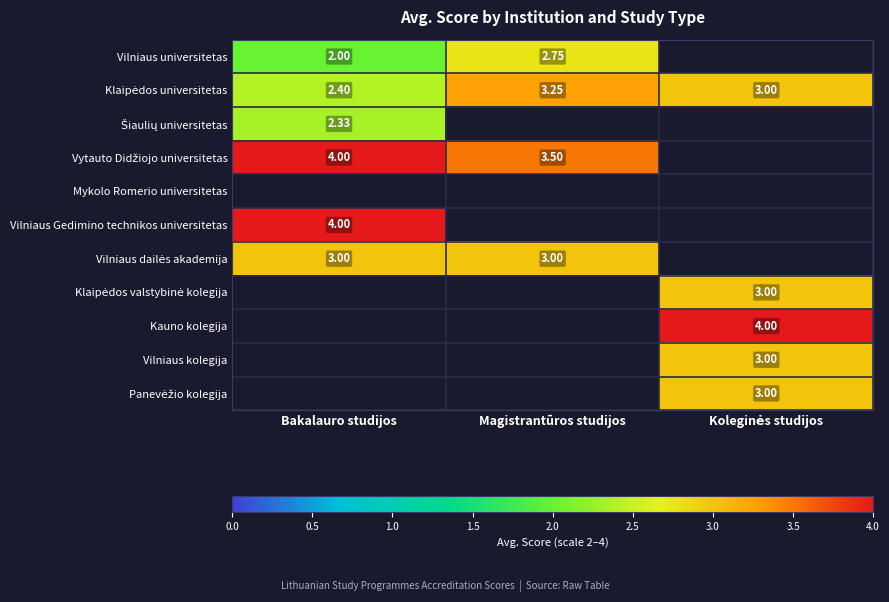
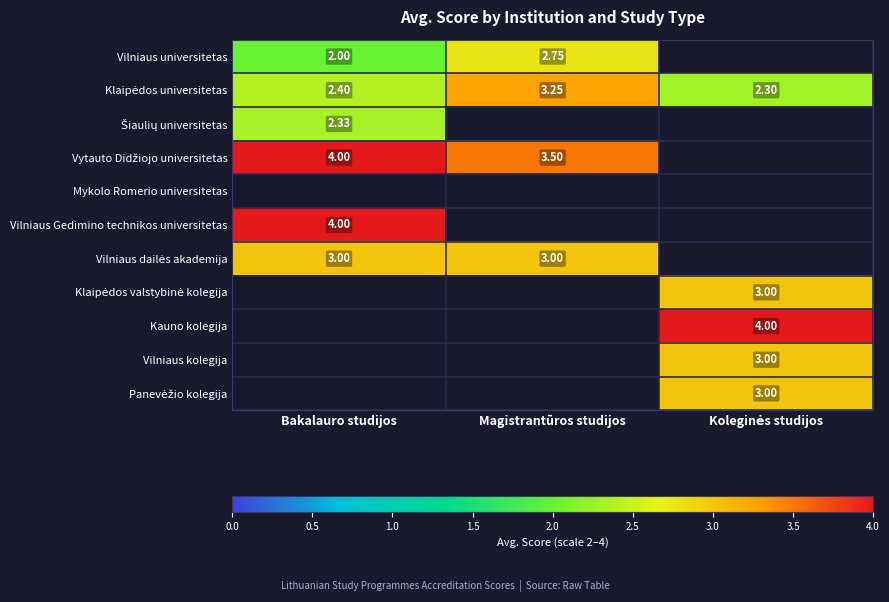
  {
    "Klaipėdos universitetas": {
-     "Koleginės studijos": 3.00
+     "Koleginės studijos": 2.30
    }
  }
